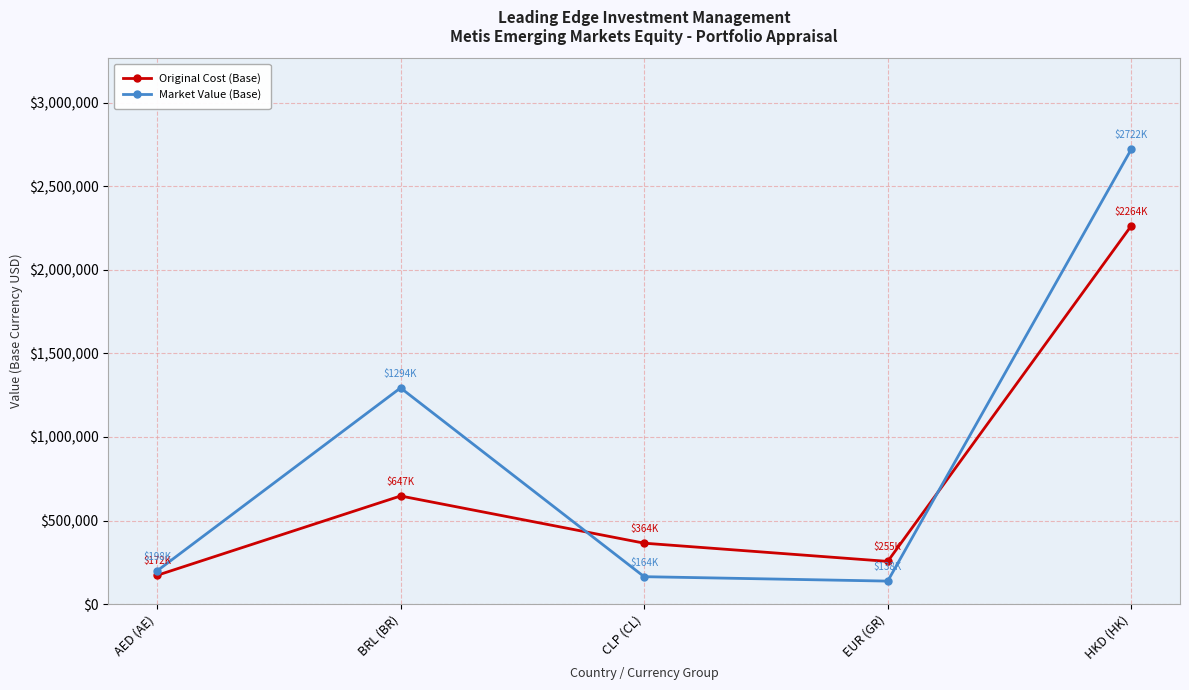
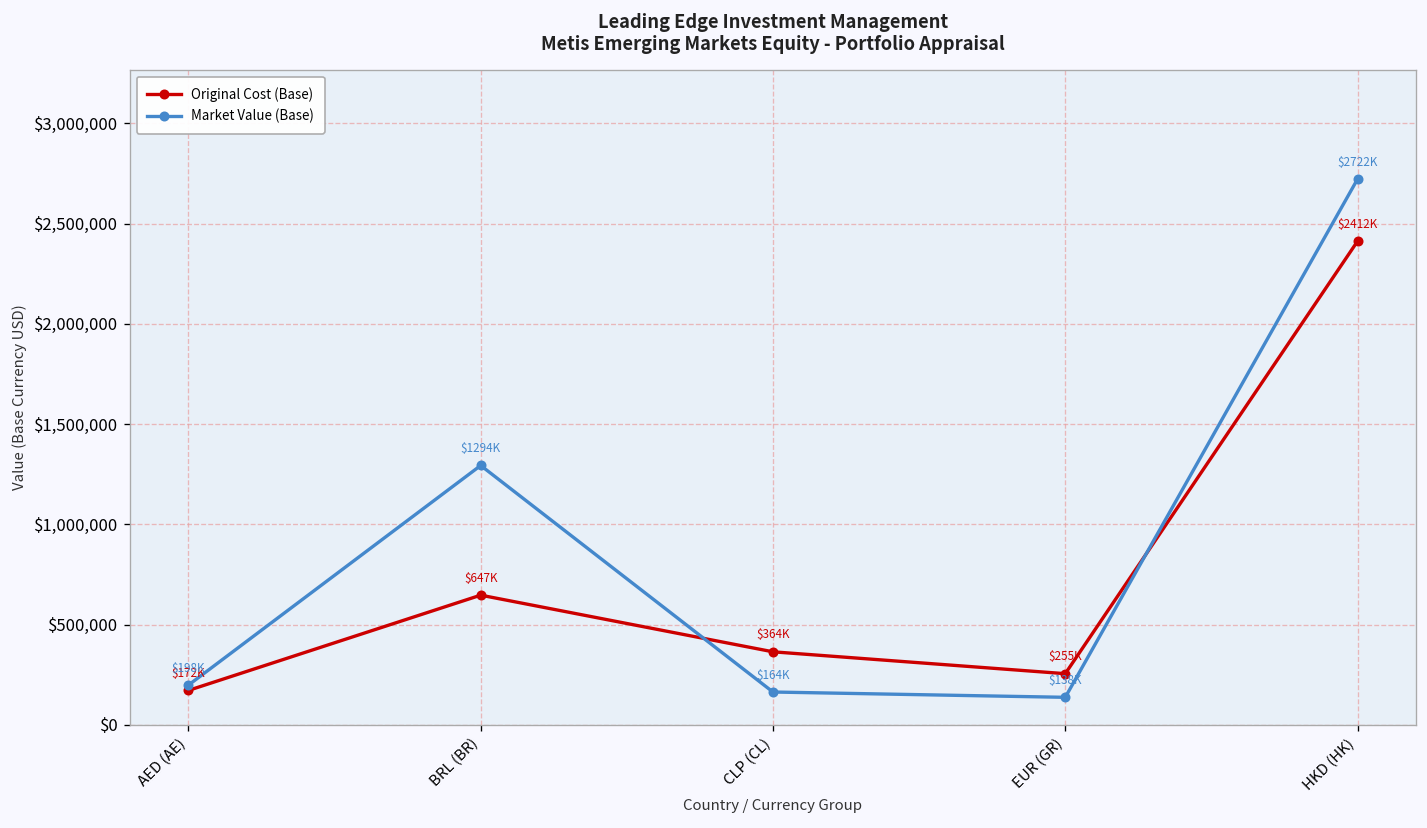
  {
    "Original Cost (Base)": {
      "BRL (BR)": "$647K",
      "CLP (CL)": "$364K",
      "EUR (GR)": "$255K",
-     "HKD (HK)": "$2264K"
+     "HKD (HK)": "$2412K"
    },
    "Market Value (Base)": {
      "BRL (BR)": "$1294K",
      "CLP (CL)": "$164K",
      "HKD (HK)": "$2722K"
    }
  }
